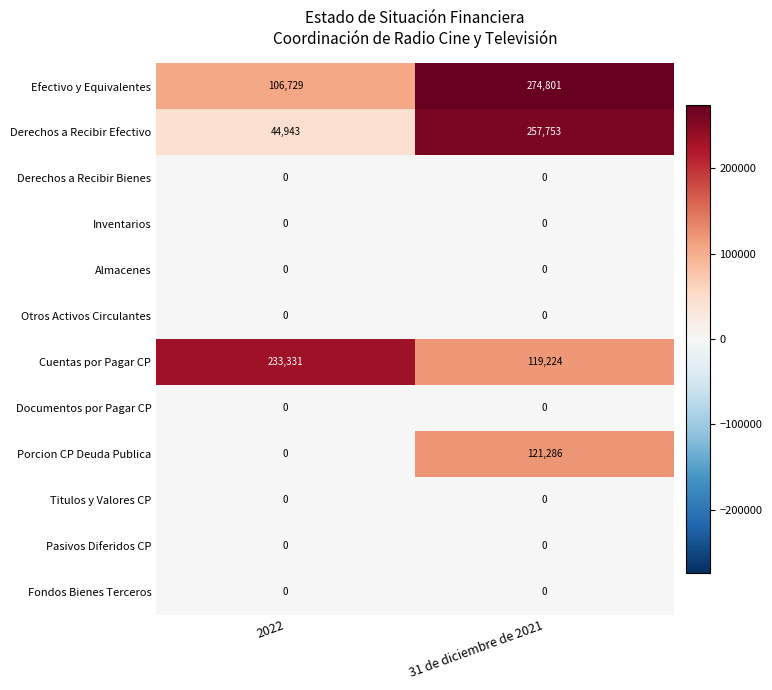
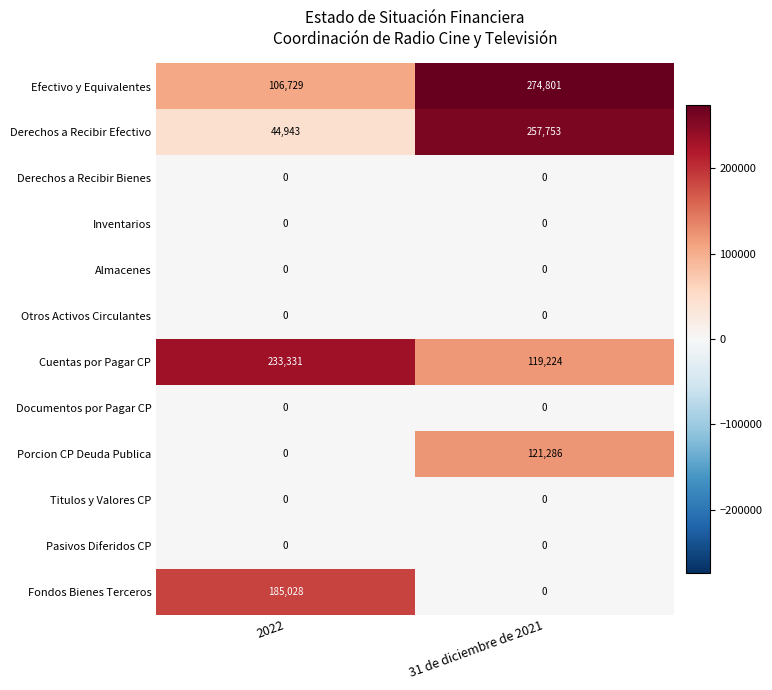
  {
    "Efectivo y Equivalentes": {
      "2022": "106,729",
      "31 de diciembre de 2021": "274,801"
    },
    "Derechos a Recibir Efectivo": {
      "2022": "44,943",
      "31 de diciembre de 2021": "257,753"
    },
    "Derechos a Recibir Bienes": {
      "2022": "0",
      "31 de diciembre de 2021": "0"
    },
    "Inventarios": {
      "2022": "0",
      "31 de diciembre de 2021": "0"
    },
    "Almacenes": {
      "2022": "0",
      "31 de diciembre de 2021": "0"
    },
    "Otros Activos Circulantes": {
      "2022": "0",
      "31 de diciembre de 2021": "0"
    },
    "Cuentas por Pagar CP": {
      "2022": "233,331",
      "31 de diciembre de 2021": "119,224"
    },
    "Documentos por Pagar CP": {
      "2022": "0",
      "31 de diciembre de 2021": "0"
    },
    "Porcion CP Deuda Publica": {
      "2022": "0",
      "31 de diciembre de 2021": "121,286"
    },
    "Titulos y Valores CP": {
      "2022": "0",
      "31 de diciembre de 2021": "0"
    },
    "Pasivos Diferidos CP": {
      "2022": "0",
      "31 de diciembre de 2021": "0"
    },
    "Fondos Bienes Terceros": {
-     "2022": "0",
+     "2022": "185,028",
      "31 de diciembre de 2021": "0"
    }
  }
